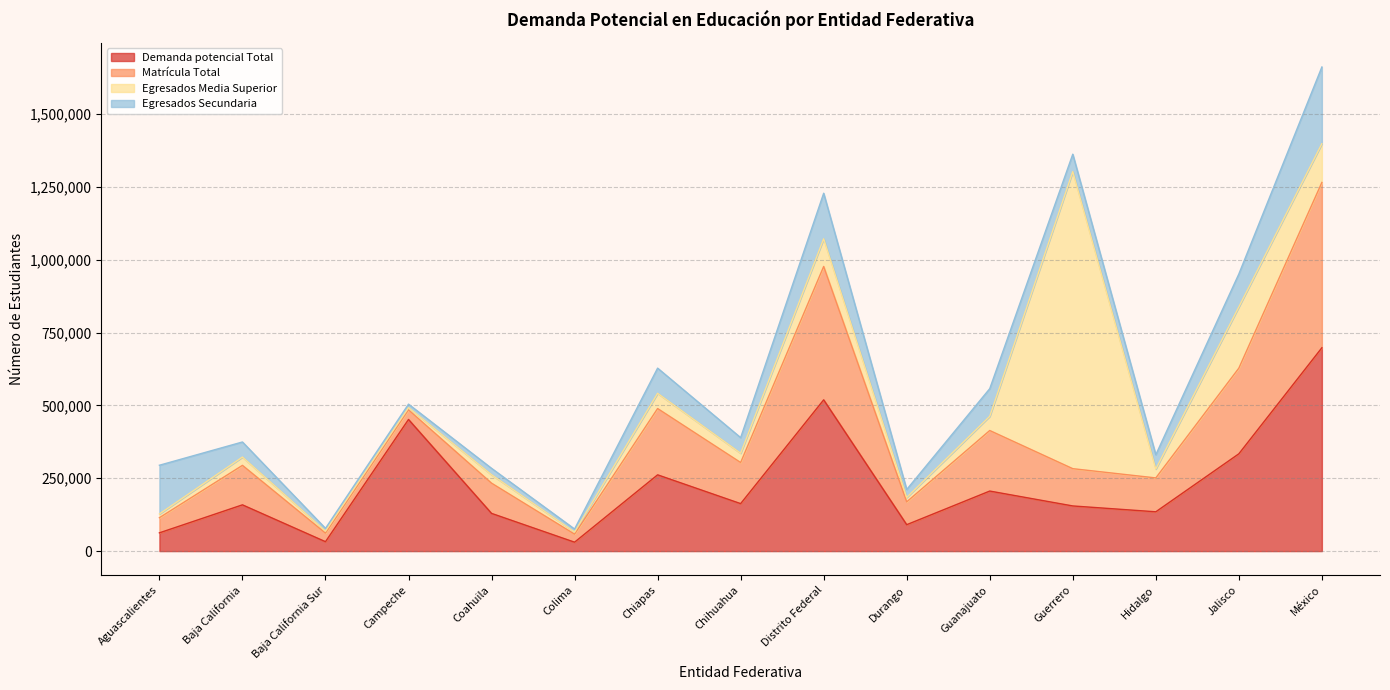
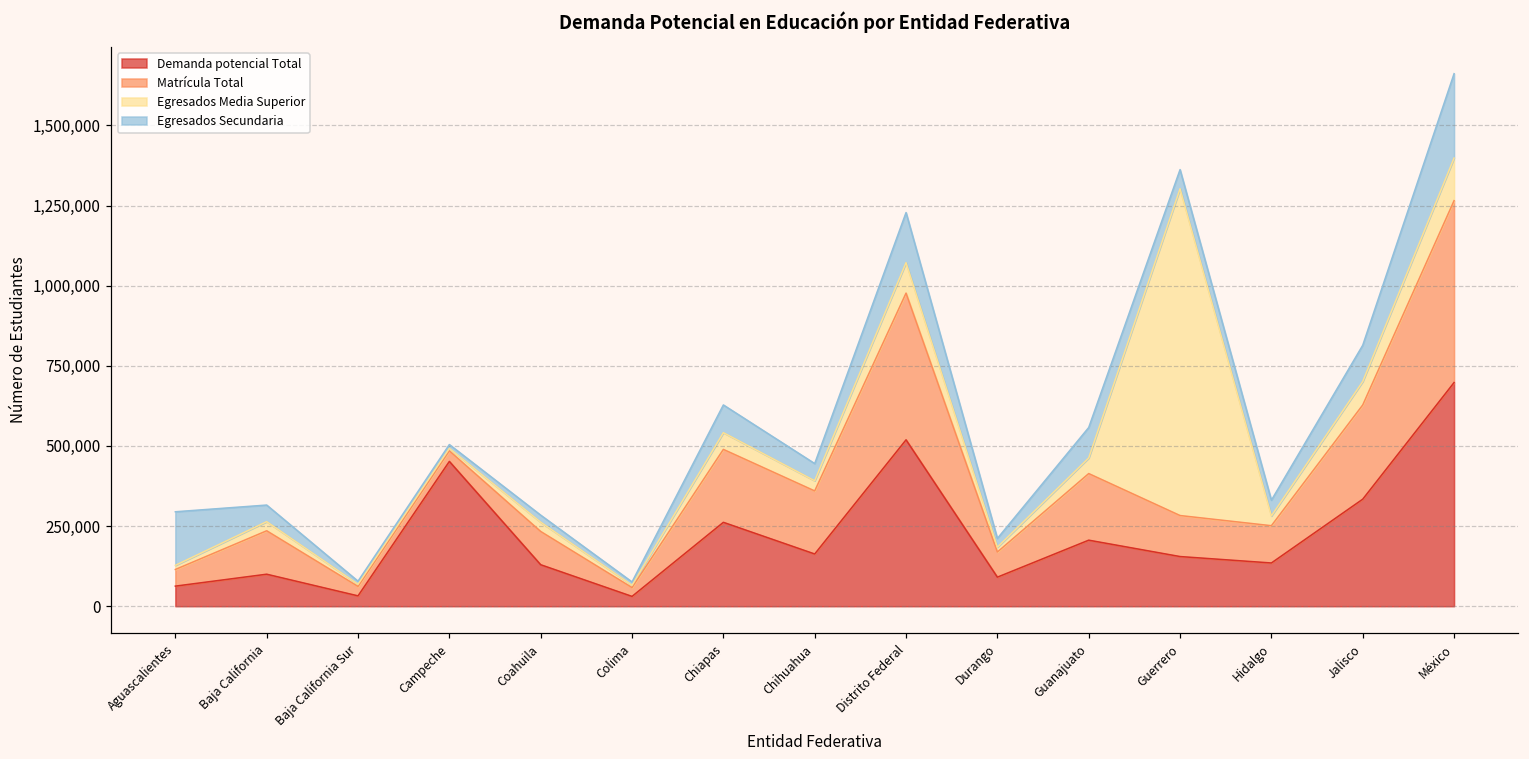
  {
    "Demanda potencial Total": {
      "Aguascalientes": "60,000",
-     "Baja California": "160,000",
+     "Baja California": "100,000",
      "Baja California Sur": "30,000",
      "Campeche": "450,000",
      "Coahuila": "130,000",
      "Colima": "30,000",
      "Chiapas": "260,000",
      "Chihuahua": "160,000",
      "Distrito Federal": "520,000",
      "Durango": "90,000",
      "Guanajuato": "210,000",
      "Guerrero": "150,000",
      "Hidalgo": "130,000",
      "Jalisco": "330,000",
      "México": "700,000"
    },
    "Matrícula Total": {
      "Aguascalientes": "50,000",
      "Baja California": "140,000",
      "Coahuila": "100,000",
      "Chiapas": "230,000",
-     "Chihuahua": "140,000",
+     "Chihuahua": "200,000",
      "Distrito Federal": "460,000",
      "Durango": "80,000",
      "Guanajuato": "210,000",
      "Guerrero": "130,000",
      "Hidalgo": "120,000",
      "Jalisco": "290,000",
      "México": "570,000"
    },
    "Egresados Media Superior": {
      "Aguascalientes": "10,000",
      "Baja California": "30,000",
      "Coahuila": "30,000",
      "Chiapas": "50,000",
      "Chihuahua": "30,000",
      "Distrito Federal": "90,000",
      "Durango": "20,000",
      "Guanajuato": "50,000",
      "Guerrero": "1,020,000",
      "Hidalgo": "30,000",
-     "Jalisco": "210,000",
+     "Jalisco": "70,000",
      "México": "130,000"
    },
    "Egresados Secundaria": {
      "Aguascalientes": "170,000",
      "Baja California": "50,000",
      "Baja California Sur": "10,000",
      "Campeche": "10,000",
      "Coahuila": "20,000",
      "Colima": "10,000",
      "Chiapas": "90,000",
      "Chihuahua": "50,000",
      "Distrito Federal": "160,000",
      "Durango": "30,000",
      "Guanajuato": "90,000",
      "Guerrero": "60,000",
      "Hidalgo": "50,000",
      "Jalisco": "110,000",
      "México": "260,000"
    }
  }
